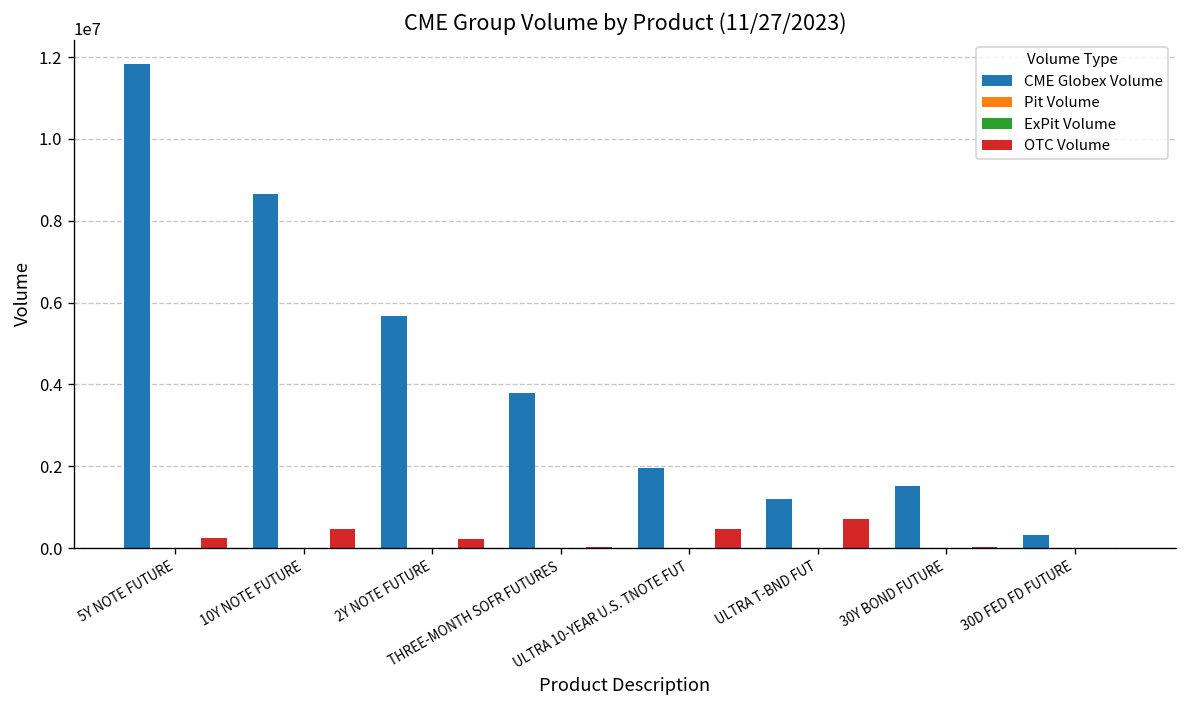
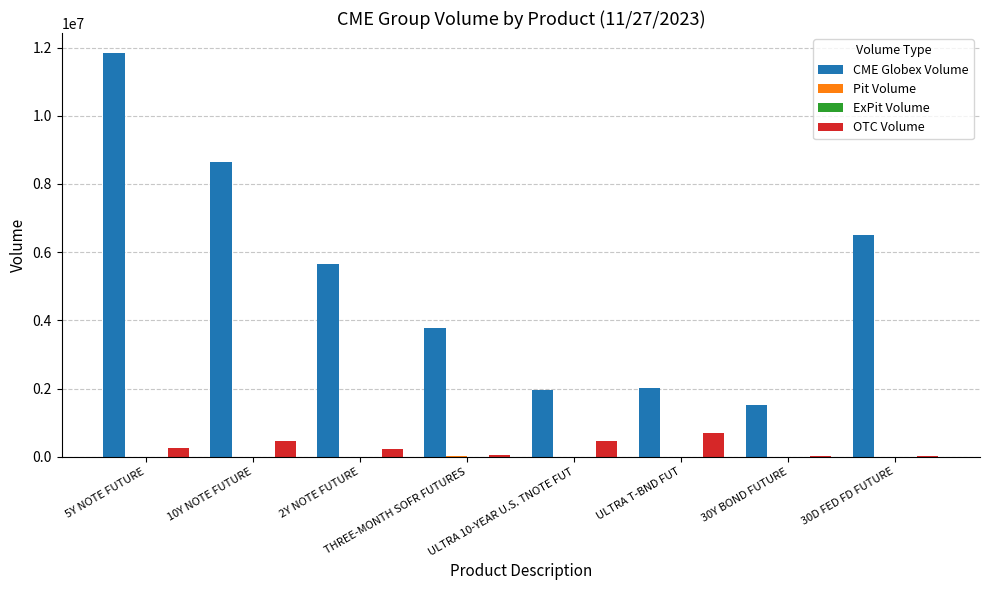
  {
    "CME Globex Volume": {
      "5Y NOTE FUTURE": 11800000,
      "10Y NOTE FUTURE": 8700000,
      "2Y NOTE FUTURE": 5700000,
      "THREE-MONTH SOFR FUTURES": 3800000,
      "ULTRA 10-YEAR U.S. TNOTE FUT": 2000000,
-     "ULTRA T-BND FUT": 1200000,
+     "ULTRA T-BND FUT": 2000000,
      "30Y BOND FUTURE": 1500000,
-     "30D FED FD FUTURE": 300000
+     "30D FED FD FUTURE": 6500000
    },
    "Pit Volume": {
      "5Y NOTE FUTURE": 0,
      "10Y NOTE FUTURE": 0,
      "2Y NOTE FUTURE": 0,
      "ULTRA 10-YEAR U.S. TNOTE FUT": 0,
      "ULTRA T-BND FUT": 0,
      "30Y BOND FUTURE": 0,
      "30D FED FD FUTURE": 0
    },
    "ExPit Volume": {
      "5Y NOTE FUTURE": 0,
      "10Y NOTE FUTURE": 0,
      "2Y NOTE FUTURE": 0,
      "THREE-MONTH SOFR FUTURES": 0,
      "ULTRA 10-YEAR U.S. TNOTE FUT": 0,
      "ULTRA T-BND FUT": 0,
      "30Y BOND FUTURE": 0,
      "30D FED FD FUTURE": 0
    },
    "OTC Volume": {
      "5Y NOTE FUTURE": 300000,
      "10Y NOTE FUTURE": 500000,
      "2Y NOTE FUTURE": 200000,
      "ULTRA 10-YEAR U.S. TNOTE FUT": 500000,
      "ULTRA T-BND FUT": 700000
    }
  }
